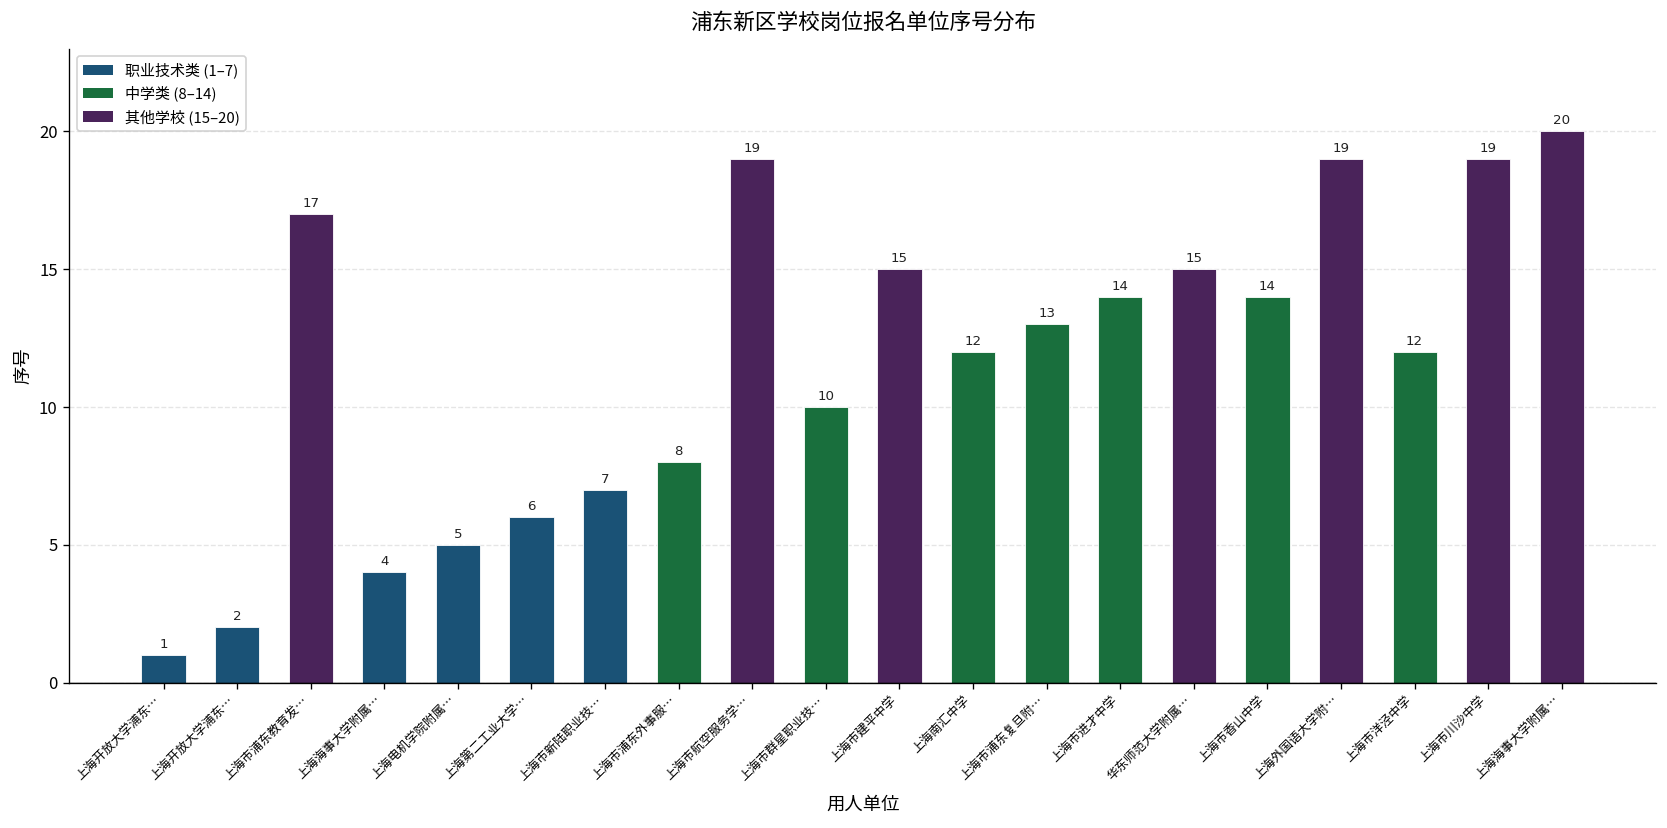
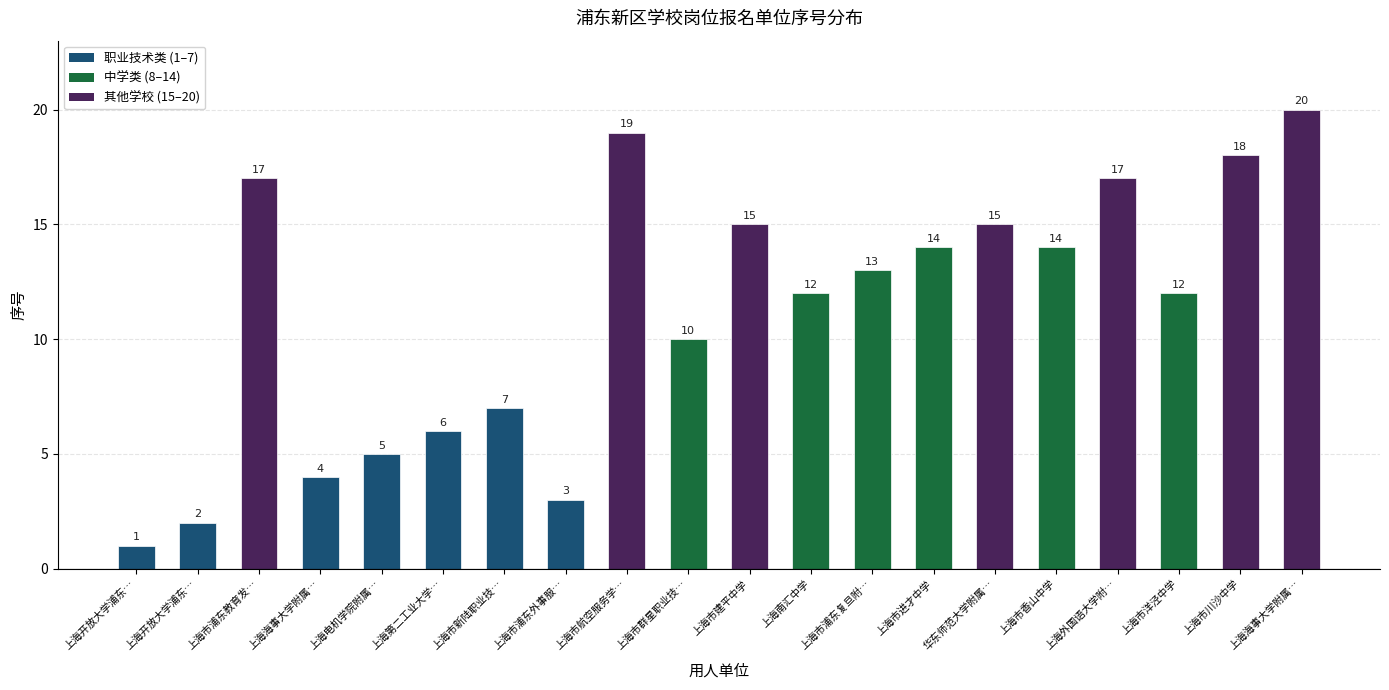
  {
    "上海市浦东教育发…": 17,
    "上海电机学院附属…": 5,
    "上海第二工业大学…": 6,
    "上海市新陆职业技…": 7,
-   "上海市浦东外事服…": 8,
+   "上海市浦东外事服…": 3,
    "上海市航空服务学…": 19,
    "上海市群星职业技…": 10,
    "上海市建平中学": 15,
    "上海南汇中学": 12,
    "上海市浦东复旦附…": 13,
    "上海市进才中学": 14,
    "华东师范大学附属…": 15,
    "上海市香山中学": 14,
-   "上海外国语大学附…": 19,
+   "上海外国语大学附…": 17,
    "上海市洋泾中学": 12,
-   "上海市川沙中学": 19
+   "上海市川沙中学": 18
  }
